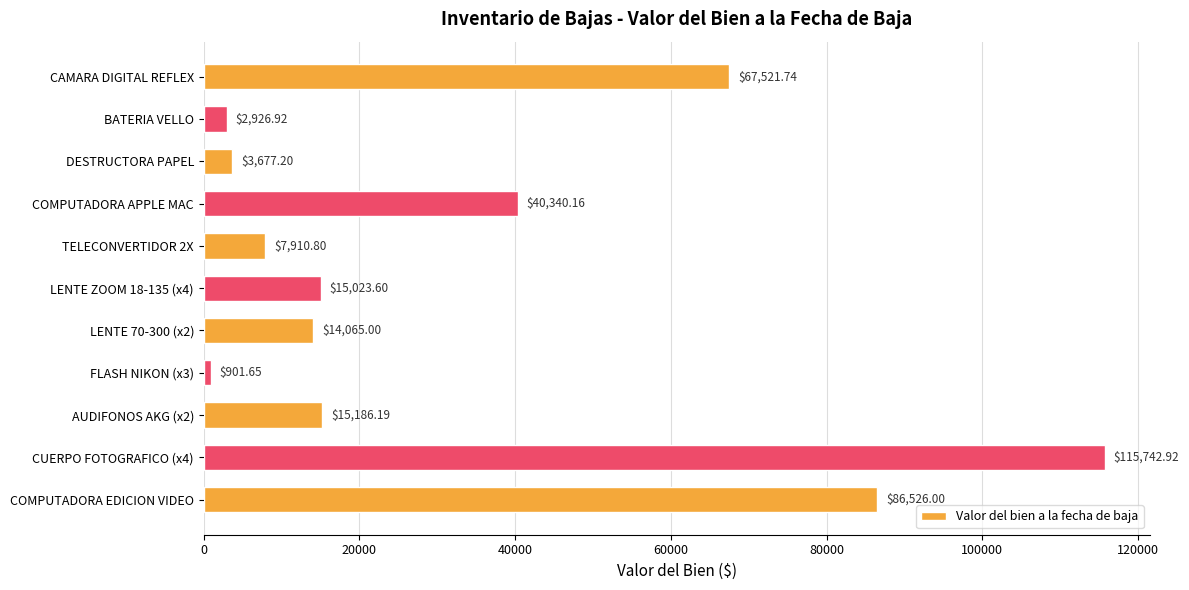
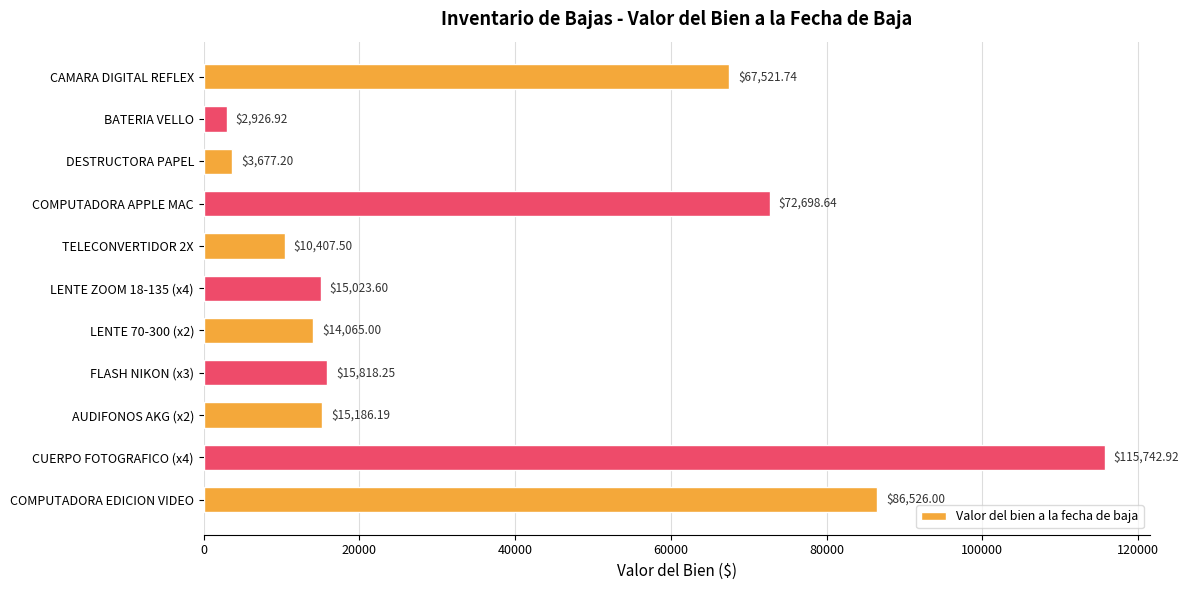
  {
    "CAMARA DIGITAL REFLEX": "$67,521.74",
    "BATERIA VELLO": "$2,926.92",
    "DESTRUCTORA PAPEL": "$3,677.20",
-   "COMPUTADORA APPLE MAC": "$40,340.16",
-   "TELECONVERTIDOR 2X": "$7,910.80",
+   "COMPUTADORA APPLE MAC": "$72,698.64",
+   "TELECONVERTIDOR 2X": "$10,407.50",
    "LENTE ZOOM 18-135 (x4)": "$15,023.60",
    "LENTE 70-300 (x2)": "$14,065.00",
-   "FLASH NIKON (x3)": "$901.65",
+   "FLASH NIKON (x3)": "$15,818.25",
    "AUDIFONOS AKG (x2)": "$15,186.19",
    "CUERPO FOTOGRAFICO (x4)": "$115,742.92"
  }
